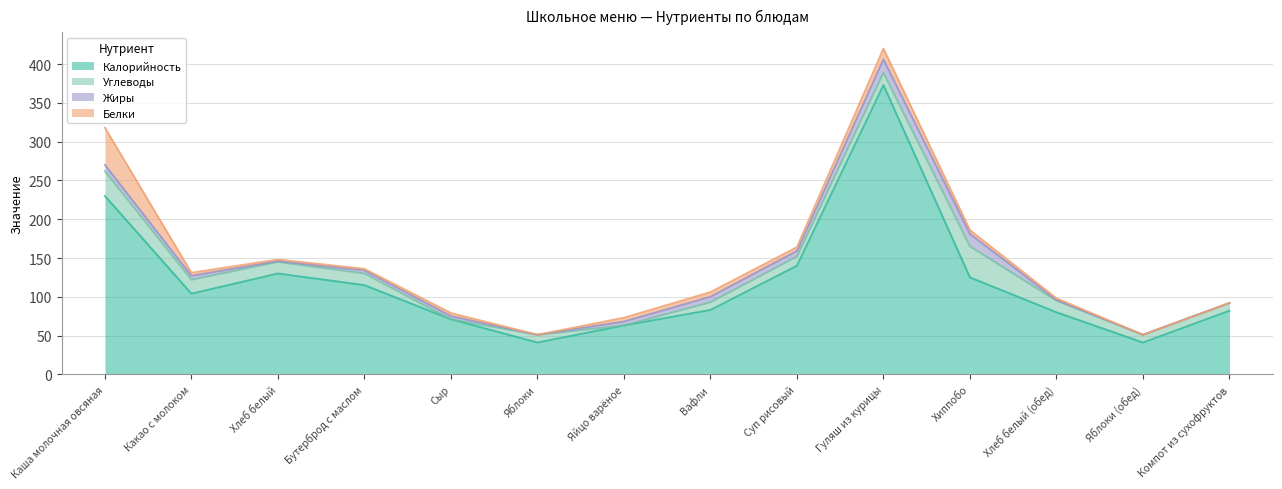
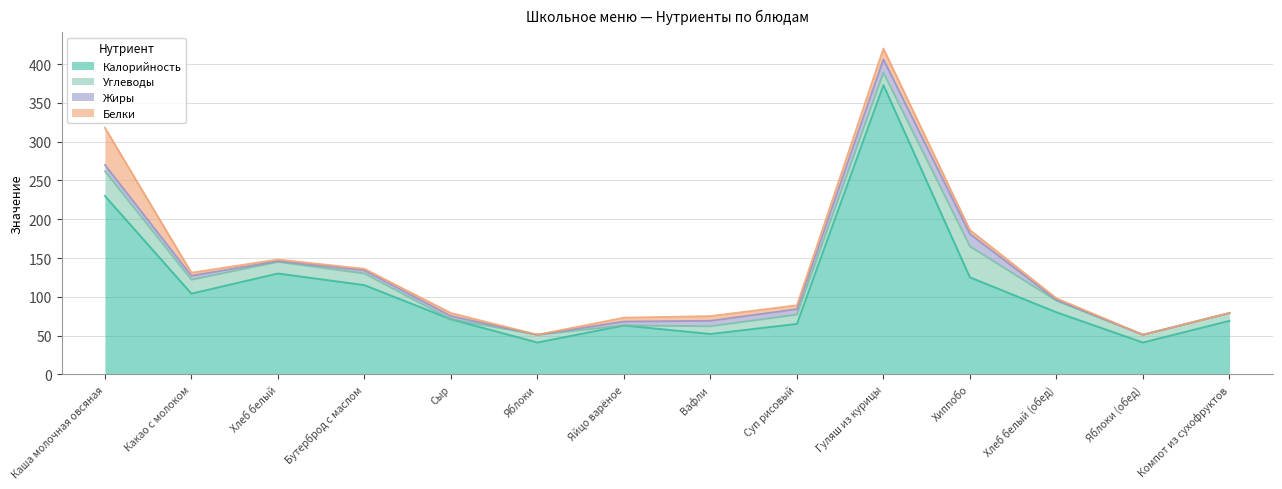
  {
    "Калорийность": {
      "Каша молочная овсяная": 230,
      "Какао с молоком": 100,
      "Хлеб белый": 130,
      "Бутерброд с маслом": 120,
      "Яблоки": 40,
-     "Вафли": 80,
-     "Суп рисовый": 140,
+     "Вафли": 50,
+     "Суп рисовый": 70,
      "Гуляш из курицы": 370,
      "Хиппобо": 130,
      "Хлеб белый (обед)": 80,
      "Яблоки (обед)": 40,
-     "Компот из сухофруктов": 80
+     "Компот из сухофруктов": 70
    },
    "Белки": {
      "Каша молочная овсяная": 50,
      "Какао с молоком": 0,
      "Сыр": 0,
      "Яйцо варёное": 10,
      "Вафли": 10,
      "Суп рисовый": 10,
      "Гуляш из курицы": 10,
      "Хиппобо": 10
    }
  }
